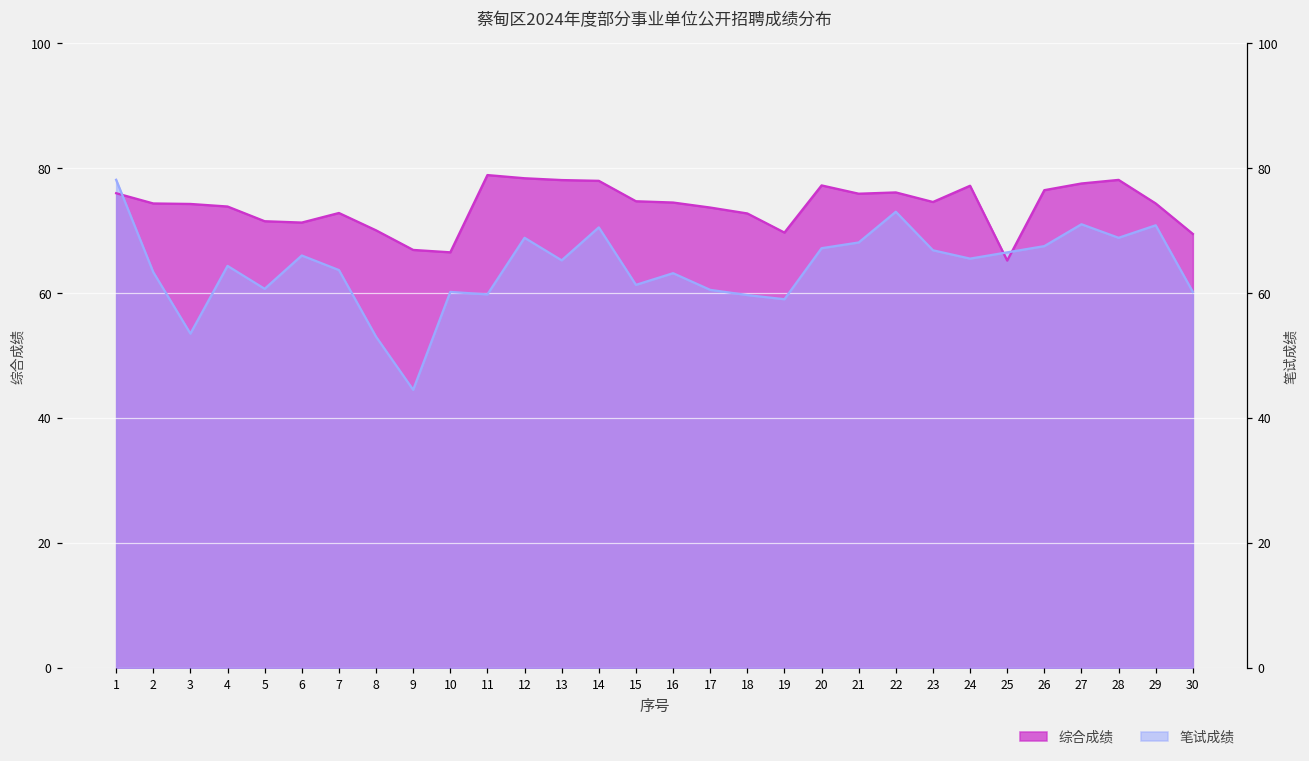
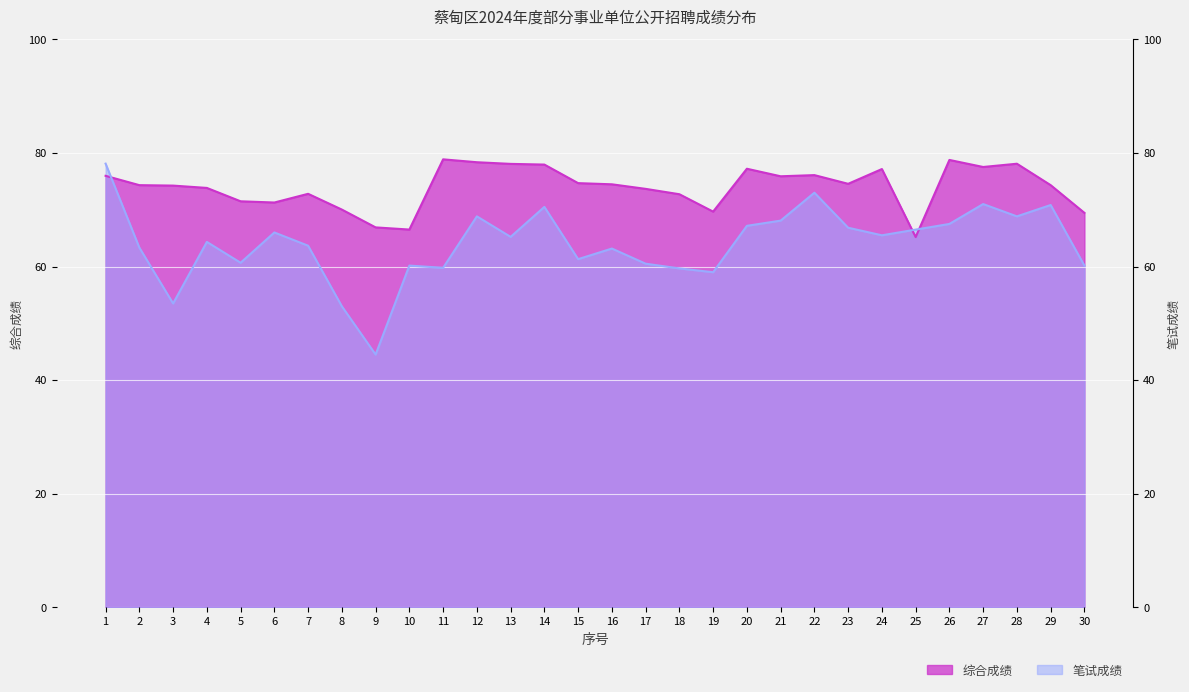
  {
    "综合成绩": {
      "1": 76,
      "2": 74,
      "3": 74,
      "4": 74,
      "5": 71,
      "6": 71,
      "7": 73,
      "8": 70,
      "9": 67,
      "10": 67,
      "11": 79,
      "12": 78,
      "13": 78,
      "14": 78,
      "15": 75,
      "16": 74,
      "17": 74,
      "18": 73,
      "19": 70,
      "20": 77,
      "21": 76,
      "22": 76,
      "23": 75,
      "24": 77,
      "25": 65,
-     "26": 76,
+     "26": 79,
      "27": 78,
      "28": 78,
      "29": 74,
      "30": 69
    },
    "笔试成绩": {
      "1": 78,
      "2": 63,
      "3": 53,
      "4": 64,
      "5": 61,
      "6": 66,
      "7": 64,
      "8": 53,
      "9": 45,
      "10": 60,
      "11": 60,
      "12": 69,
      "13": 65,
      "14": 71,
      "15": 61,
      "16": 63,
      "17": 61,
      "18": 60,
      "19": 59,
      "20": 67,
      "21": 68,
      "22": 73,
      "23": 67,
      "24": 66,
      "25": 67,
      "26": 68,
      "27": 71,
      "28": 69,
      "29": 71,
      "30": 60
    }
  }
